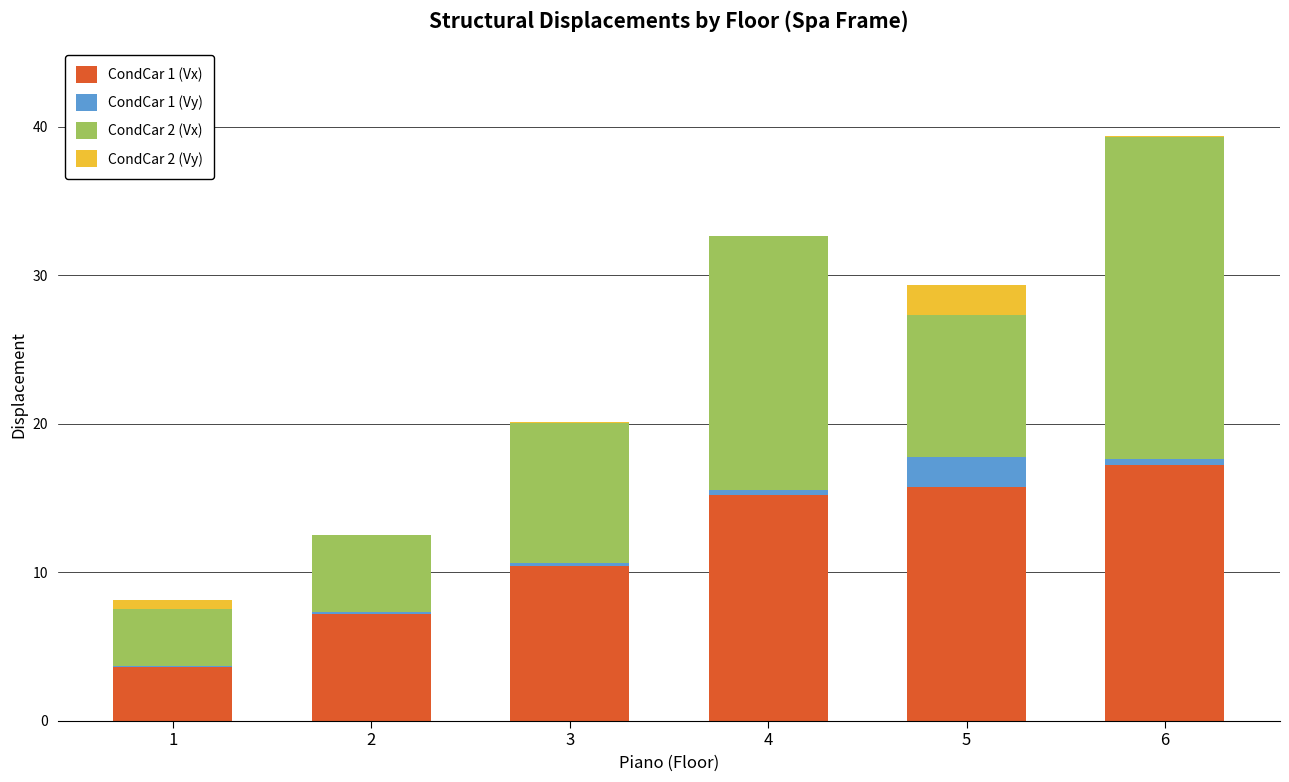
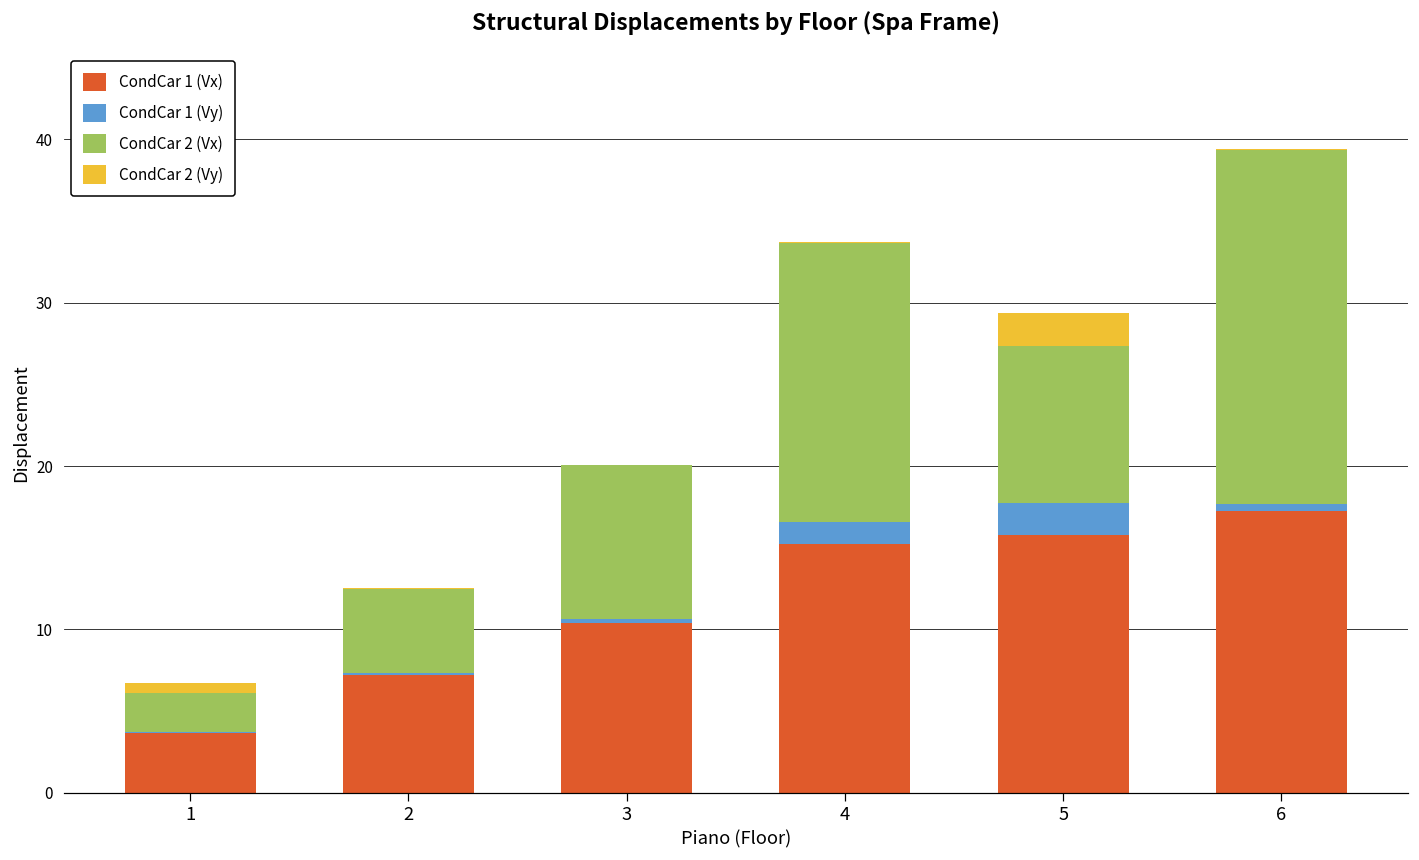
  {
    "CondCar 1 (Vx)": {
      "1": 3.6,
      "2": 7.2,
      "3": 10.4,
      "4": 15.2,
      "5": 15.8,
      "6": 17.2
    },
    "CondCar 1 (Vy)": {
      "3": 0.3,
-     "4": 0.3,
+     "4": 1.3,
      "5": 2.0,
      "6": 0.4
    },
    "CondCar 2 (Vx)": {
-     "1": 3.8,
+     "1": 2.4,
      "2": 5.1,
      "3": 9.4,
      "4": 17.1,
      "5": 9.6,
      "6": 21.7
    },
    "CondCar 2 (Vy)": {
      "1": 0.6,
      "5": 2.0
    }
  }
